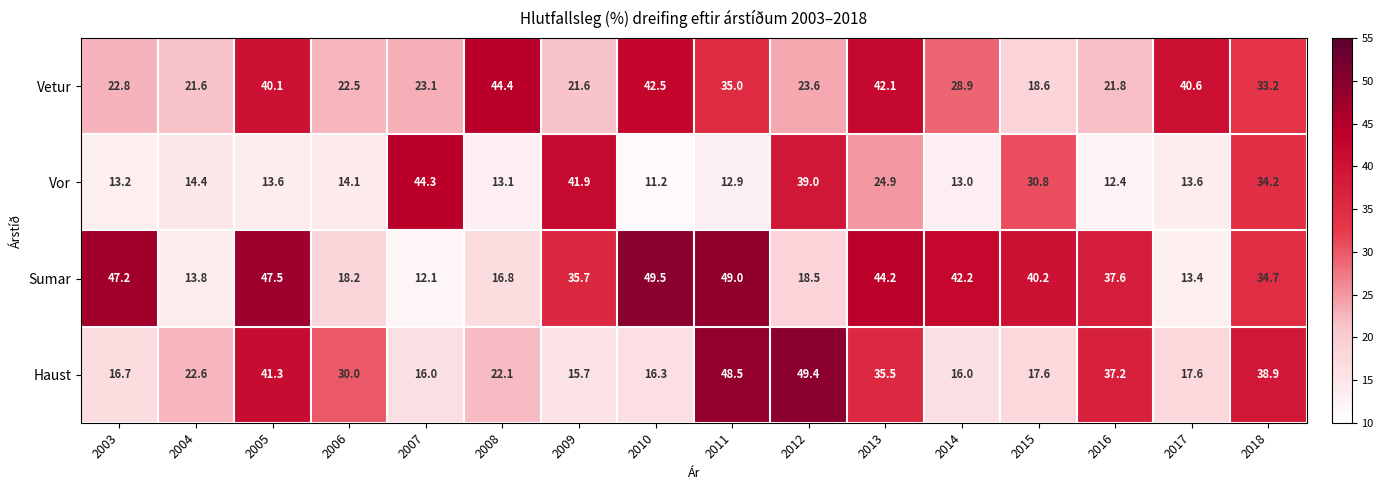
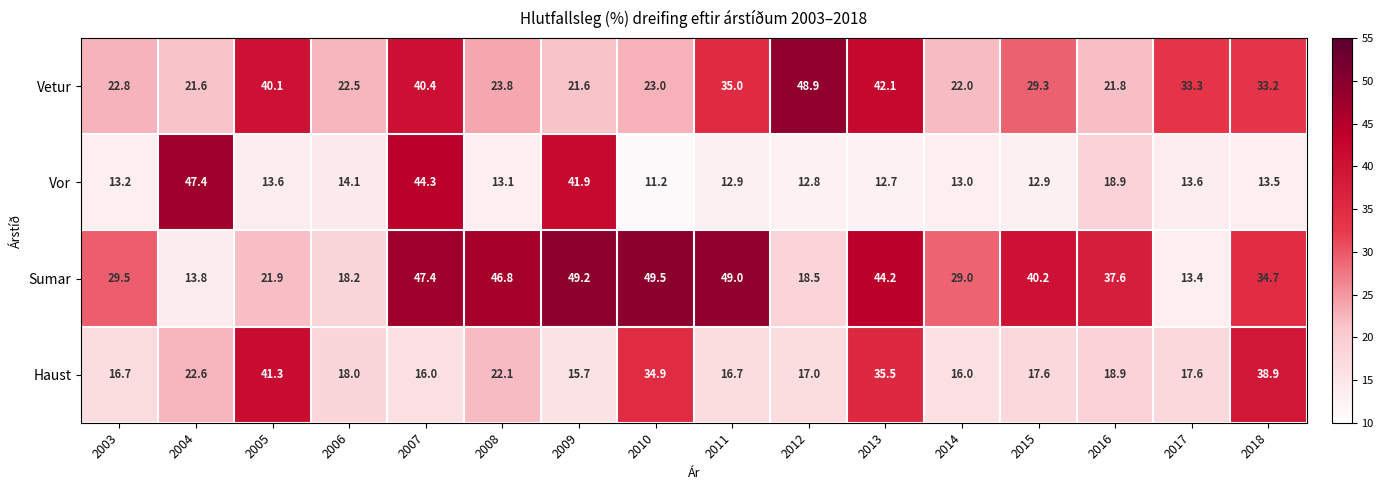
  {
    "Vetur": {
      "2003": 22.8,
      "2004": 21.6,
      "2005": 40.1,
      "2006": 22.5,
-     "2007": 23.1,
-     "2008": 44.4,
+     "2007": 40.4,
+     "2008": 23.8,
      "2009": 21.6,
-     "2010": 42.5,
+     "2010": 23.0,
      "2011": 35.0,
-     "2012": 23.6,
+     "2012": 48.9,
      "2013": 42.1,
-     "2014": 28.9,
-     "2015": 18.6,
+     "2014": 22.0,
+     "2015": 29.3,
      "2016": 21.8,
-     "2017": 40.6,
+     "2017": 33.3,
      "2018": 33.2
    },
    "Vor": {
      "2003": 13.2,
-     "2004": 14.4,
+     "2004": 47.4,
      "2005": 13.6,
      "2006": 14.1,
      "2007": 44.3,
      "2008": 13.1,
      "2009": 41.9,
      "2010": 11.2,
      "2011": 12.9,
-     "2012": 39.0,
-     "2013": 24.9,
+     "2012": 12.8,
+     "2013": 12.7,
      "2014": 13.0,
-     "2015": 30.8,
-     "2016": 12.4,
+     "2015": 12.9,
+     "2016": 18.9,
      "2017": 13.6,
-     "2018": 34.2
+     "2018": 13.5
    },
    "Sumar": {
-     "2003": 47.2,
+     "2003": 29.5,
      "2004": 13.8,
-     "2005": 47.5,
+     "2005": 21.9,
      "2006": 18.2,
-     "2007": 12.1,
-     "2008": 16.8,
-     "2009": 35.7,
+     "2007": 47.4,
+     "2008": 46.8,
+     "2009": 49.2,
      "2010": 49.5,
      "2011": 49.0,
      "2012": 18.5,
      "2013": 44.2,
-     "2014": 42.2,
+     "2014": 29.0,
      "2015": 40.2,
      "2016": 37.6,
      "2017": 13.4,
      "2018": 34.7
    },
    "Haust": {
      "2003": 16.7,
      "2004": 22.6,
      "2005": 41.3,
-     "2006": 30.0,
+     "2006": 18.0,
      "2007": 16.0,
      "2008": 22.1,
      "2009": 15.7,
-     "2010": 16.3,
-     "2011": 48.5,
-     "2012": 49.4,
+     "2010": 34.9,
+     "2011": 16.7,
+     "2012": 17.0,
      "2013": 35.5,
      "2014": 16.0,
      "2015": 17.6,
-     "2016": 37.2,
+     "2016": 18.9,
      "2017": 17.6,
      "2018": 38.9
    }
  }
